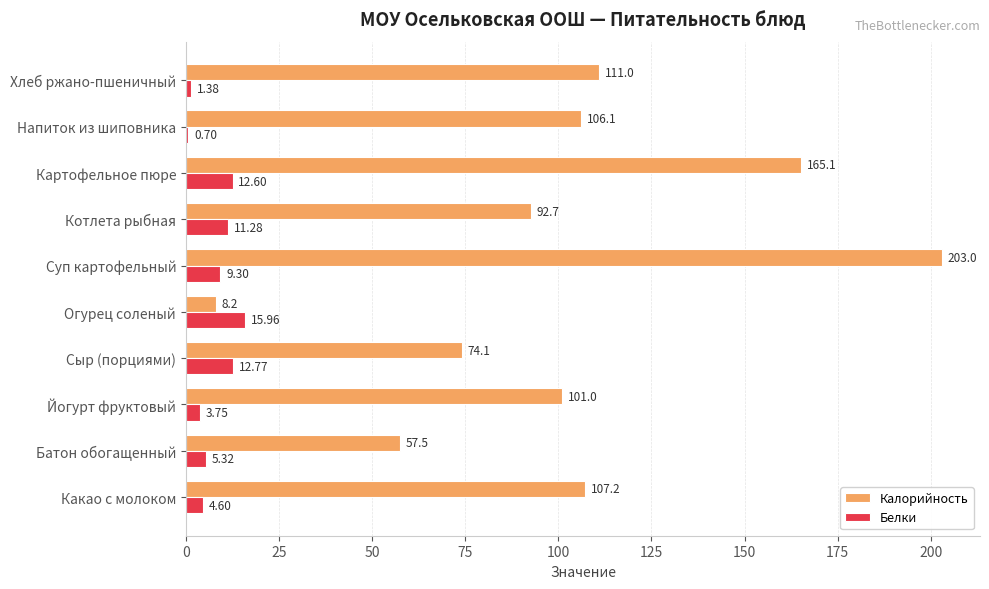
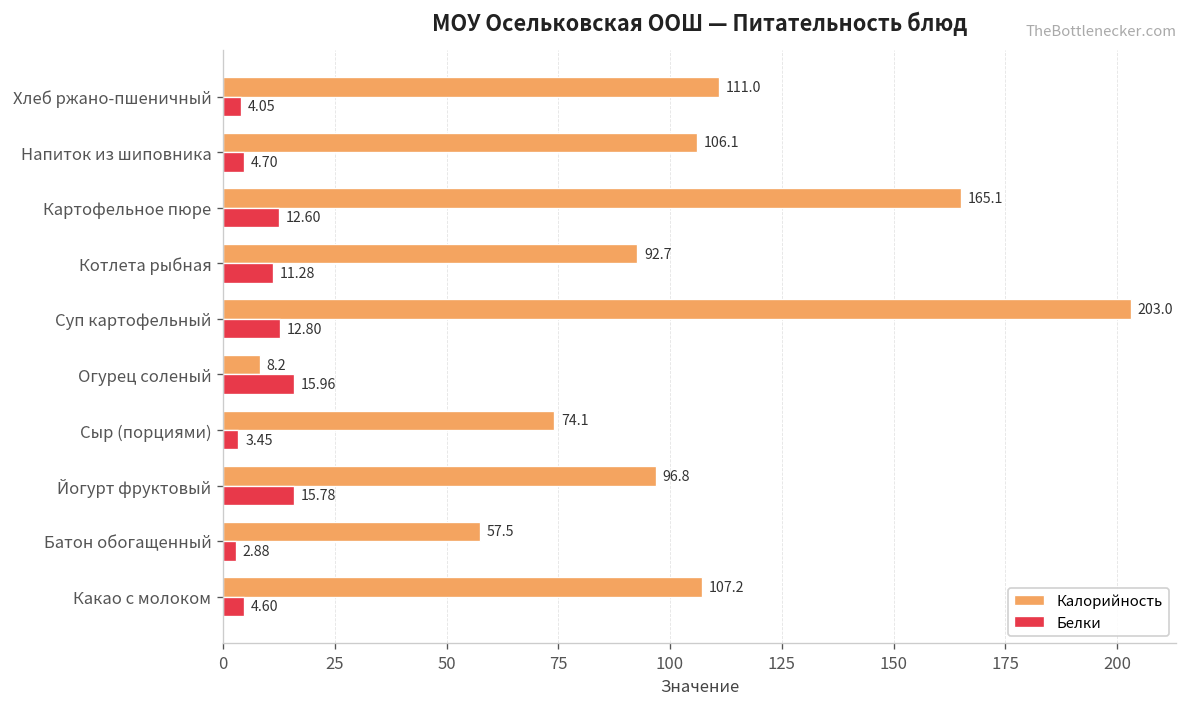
  {
    "Калорийность": {
      "Хлеб ржано-пшеничный": 111.0,
      "Напиток из шиповника": 106.1,
      "Картофельное пюре": 165.1,
      "Котлета рыбная": 92.7,
      "Суп картофельный": 203.0,
      "Огурец соленый": 8.2,
      "Сыр (порциями)": 74.1,
-     "Йогурт фруктовый": 101.0,
+     "Йогурт фруктовый": 96.8,
      "Батон обогащенный": 57.5,
      "Какао с молоком": 107.2
    },
    "Белки": {
-     "Хлеб ржано-пшеничный": 1.38,
-     "Напиток из шиповника": 0.70,
+     "Хлеб ржано-пшеничный": 4.05,
+     "Напиток из шиповника": 4.70,
      "Картофельное пюре": 12.60,
      "Котлета рыбная": 11.28,
-     "Суп картофельный": 9.30,
+     "Суп картофельный": 12.80,
      "Огурец соленый": 15.96,
-     "Сыр (порциями)": 12.77,
-     "Йогурт фруктовый": 3.75,
-     "Батон обогащенный": 5.32,
+     "Сыр (порциями)": 3.45,
+     "Йогурт фруктовый": 15.78,
+     "Батон обогащенный": 2.88,
      "Какао с молоком": 4.60
    }
  }
